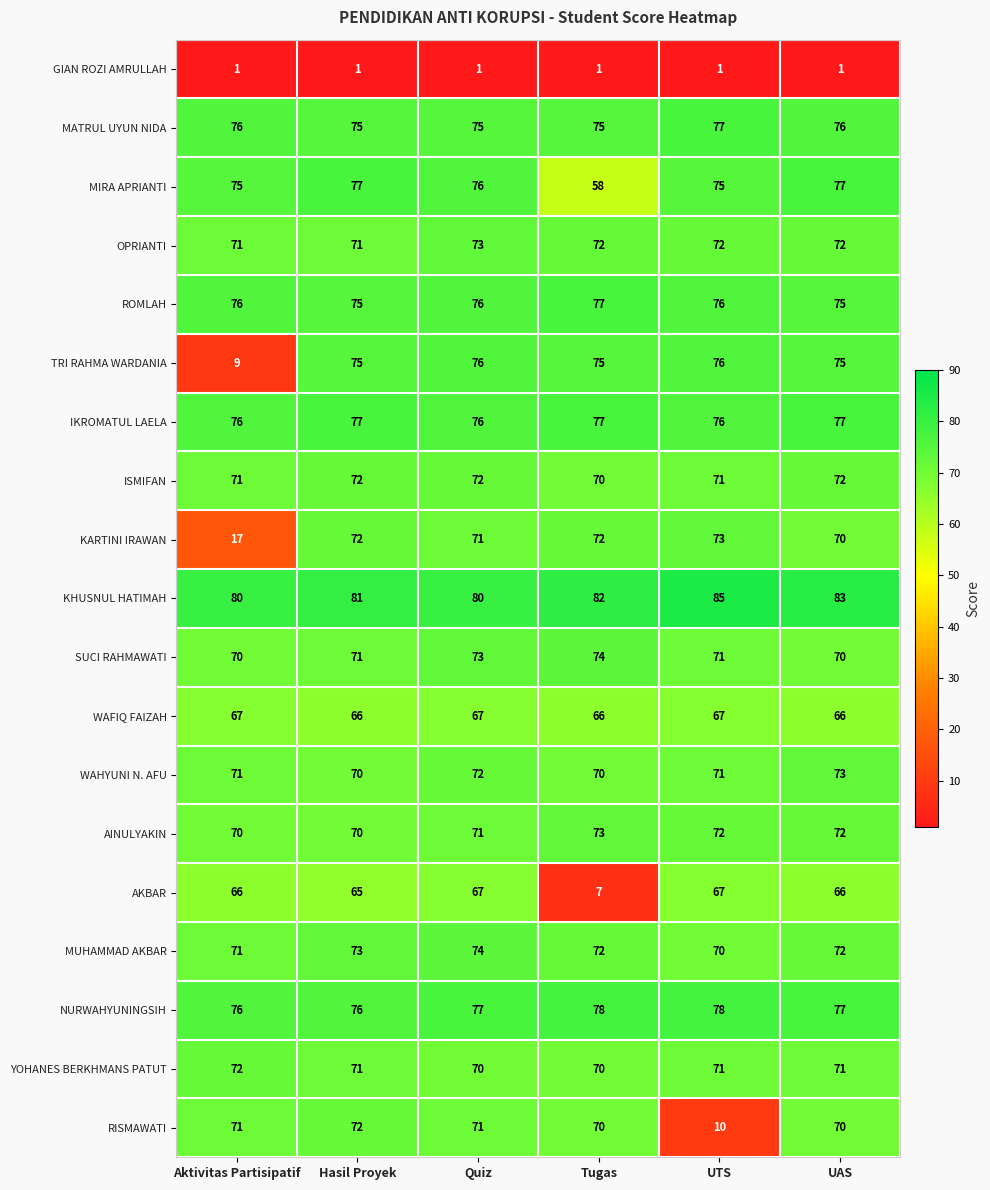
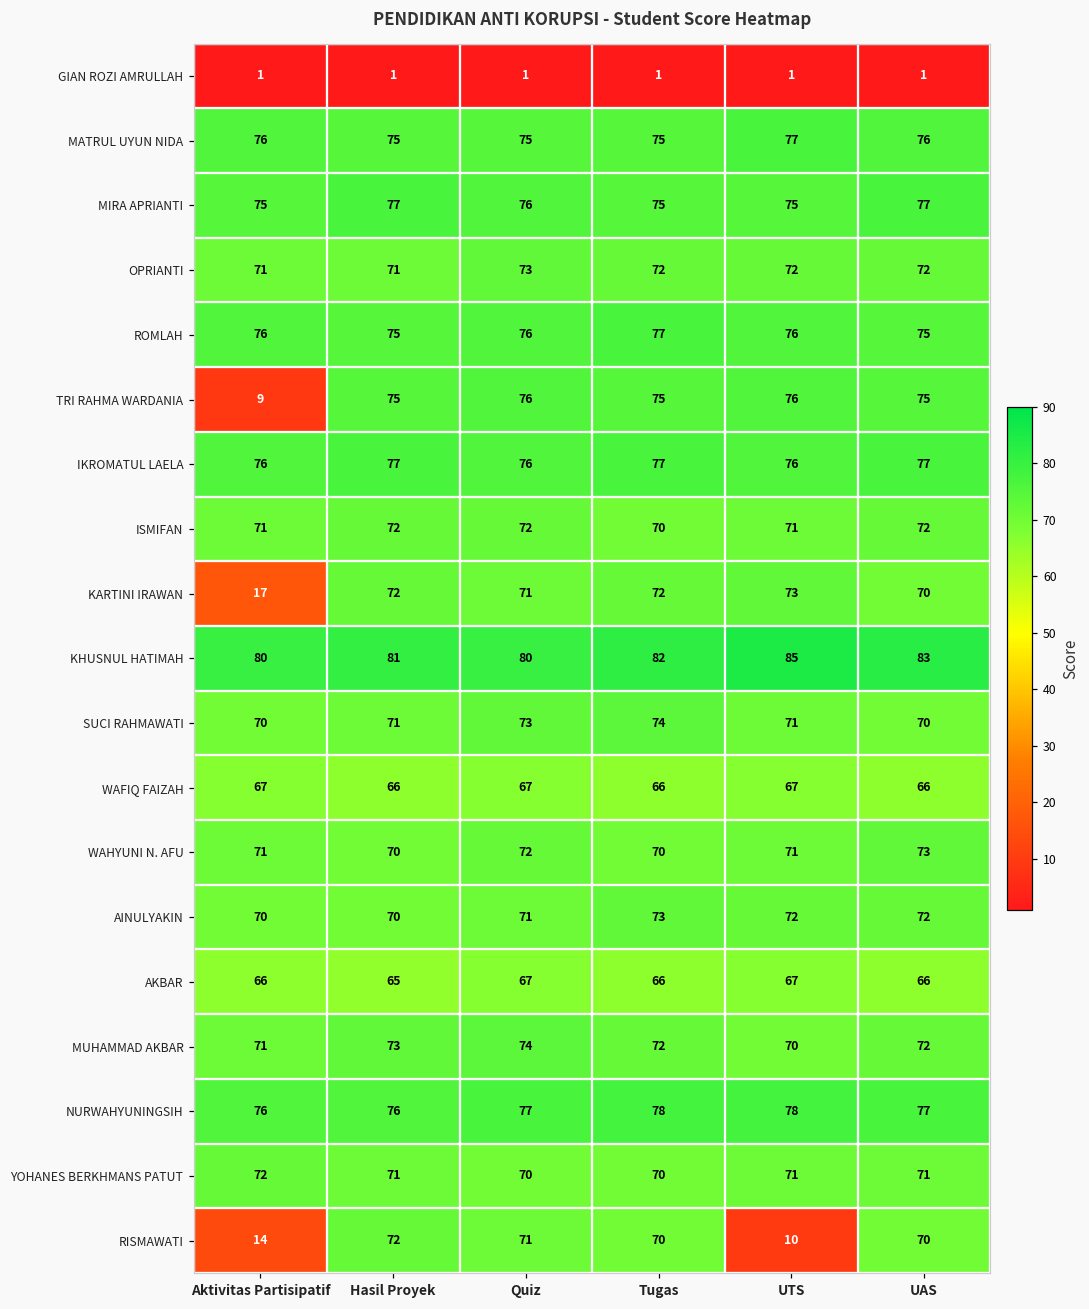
  {
    "GIAN ROZI AMRULLAH": {
      "Aktivitas Partisipatif": 1,
      "Hasil Proyek": 1,
      "Quiz": 1,
      "Tugas": 1,
      "UTS": 1,
      "UAS": 1
    },
    "MATRUL UYUN NIDA": {
      "Aktivitas Partisipatif": 76,
      "Hasil Proyek": 75,
      "Quiz": 75,
      "Tugas": 75,
      "UTS": 77,
      "UAS": 76
    },
    "MIRA APRIANTI": {
      "Aktivitas Partisipatif": 75,
      "Hasil Proyek": 77,
      "Quiz": 76,
-     "Tugas": 58,
+     "Tugas": 75,
      "UTS": 75,
      "UAS": 77
    },
    "OPRIANTI": {
      "Aktivitas Partisipatif": 71,
      "Hasil Proyek": 71,
      "Quiz": 73,
      "Tugas": 72,
      "UTS": 72,
      "UAS": 72
    },
    "ROMLAH": {
      "Aktivitas Partisipatif": 76,
      "Hasil Proyek": 75,
      "Quiz": 76,
      "Tugas": 77,
      "UTS": 76,
      "UAS": 75
    },
    "TRI RAHMA WARDANIA": {
      "Aktivitas Partisipatif": 9,
      "Hasil Proyek": 75,
      "Quiz": 76,
      "Tugas": 75,
      "UTS": 76,
      "UAS": 75
    },
    "IKROMATUL LAELA": {
      "Aktivitas Partisipatif": 76,
      "Hasil Proyek": 77,
      "Quiz": 76,
      "Tugas": 77,
      "UTS": 76,
      "UAS": 77
    },
    "ISMIFAN": {
      "Aktivitas Partisipatif": 71,
      "Hasil Proyek": 72,
      "Quiz": 72,
      "Tugas": 70,
      "UTS": 71,
      "UAS": 72
    },
    "KARTINI IRAWAN": {
      "Aktivitas Partisipatif": 17,
      "Hasil Proyek": 72,
      "Quiz": 71,
      "Tugas": 72,
      "UTS": 73,
      "UAS": 70
    },
    "KHUSNUL HATIMAH": {
      "Aktivitas Partisipatif": 80,
      "Hasil Proyek": 81,
      "Quiz": 80,
      "Tugas": 82,
      "UTS": 85,
      "UAS": 83
    },
    "SUCI RAHMAWATI": {
      "Aktivitas Partisipatif": 70,
      "Hasil Proyek": 71,
      "Quiz": 73,
      "Tugas": 74,
      "UTS": 71,
      "UAS": 70
    },
    "WAFIQ FAIZAH": {
      "Aktivitas Partisipatif": 67,
      "Hasil Proyek": 66,
      "Quiz": 67,
      "Tugas": 66,
      "UTS": 67,
      "UAS": 66
    },
    "WAHYUNI N. AFU": {
      "Aktivitas Partisipatif": 71,
      "Hasil Proyek": 70,
      "Quiz": 72,
      "Tugas": 70,
      "UTS": 71,
      "UAS": 73
    },
    "AINULYAKIN": {
      "Aktivitas Partisipatif": 70,
      "Hasil Proyek": 70,
      "Quiz": 71,
      "Tugas": 73,
      "UTS": 72,
      "UAS": 72
    },
    "AKBAR": {
      "Aktivitas Partisipatif": 66,
      "Hasil Proyek": 65,
      "Quiz": 67,
-     "Tugas": 7,
+     "Tugas": 66,
      "UTS": 67,
      "UAS": 66
    },
    "MUHAMMAD AKBAR": {
      "Aktivitas Partisipatif": 71,
      "Hasil Proyek": 73,
      "Quiz": 74,
      "Tugas": 72,
      "UTS": 70,
      "UAS": 72
    },
    "NURWAHYUNINGSIH": {
      "Aktivitas Partisipatif": 76,
      "Hasil Proyek": 76,
      "Quiz": 77,
      "Tugas": 78,
      "UTS": 78,
      "UAS": 77
    },
    "YOHANES BERKHMANS PATUT": {
      "Aktivitas Partisipatif": 72,
      "Hasil Proyek": 71,
      "Quiz": 70,
      "Tugas": 70,
      "UTS": 71,
      "UAS": 71
    },
    "RISMAWATI": {
-     "Aktivitas Partisipatif": 71,
+     "Aktivitas Partisipatif": 14,
      "Hasil Proyek": 72,
      "Quiz": 71,
      "Tugas": 70,
      "UTS": 10,
      "UAS": 70
    }
  }
